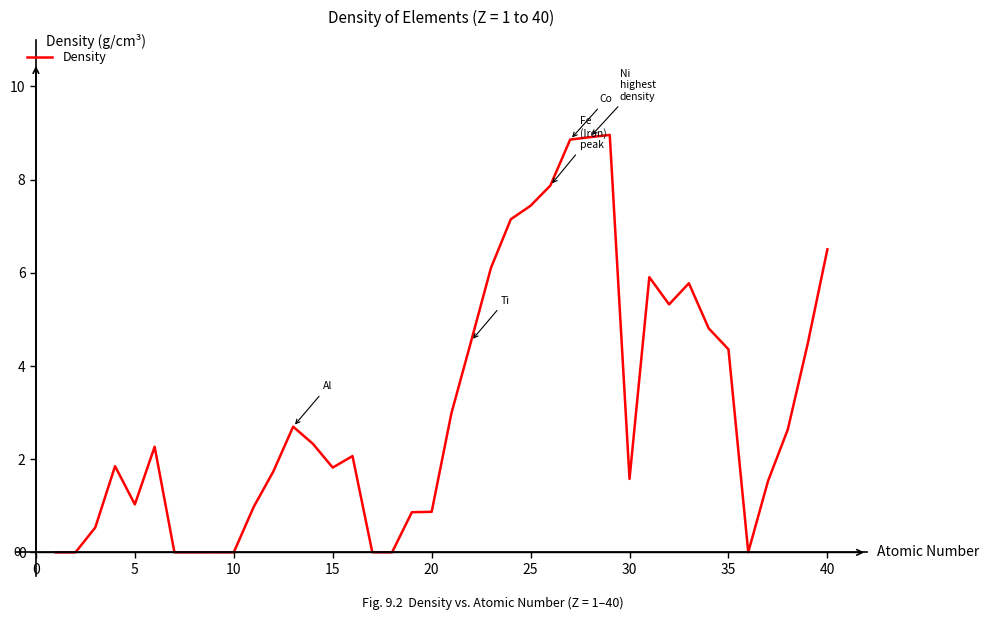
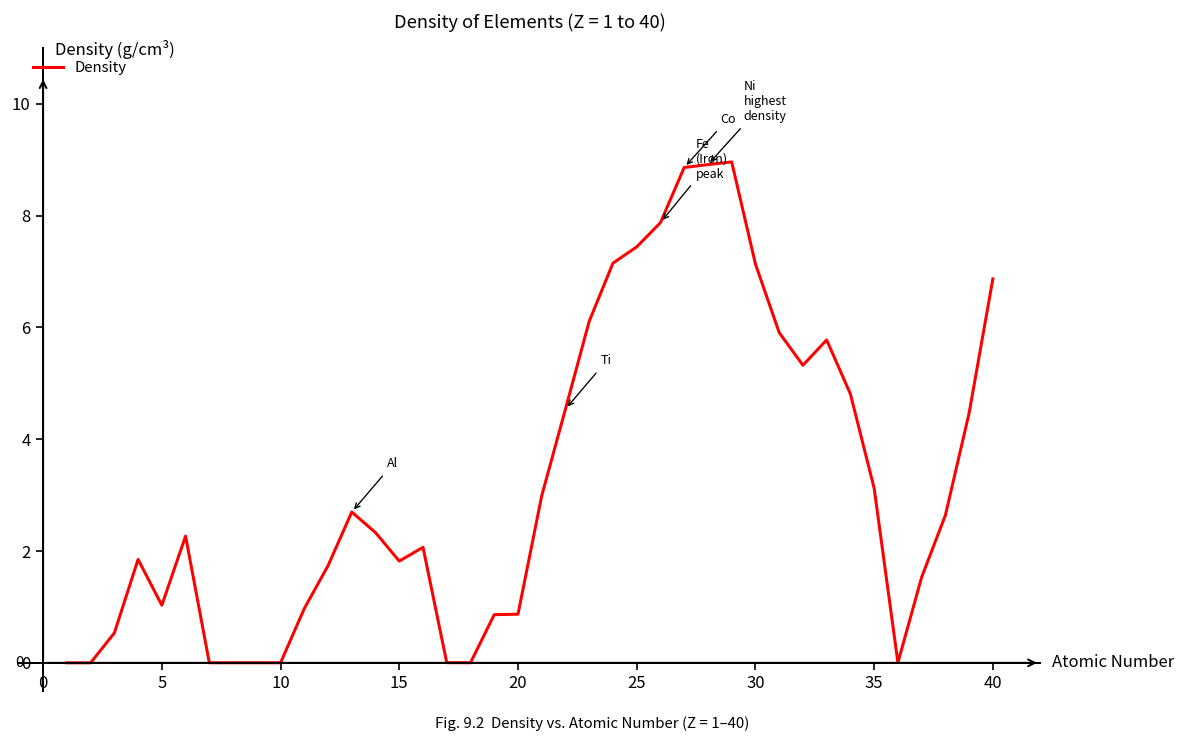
  {
    "5": 1.0,
    "10": 0.0,
    "15": 1.8,
    "20": 0.9,
    "25": 7.4,
-   "30": 1.6,
-   "35": 4.4,
-   "40": 6.5
+   "30": 7.1,
+   "35": 3.1,
+   "40": 6.9
  }
